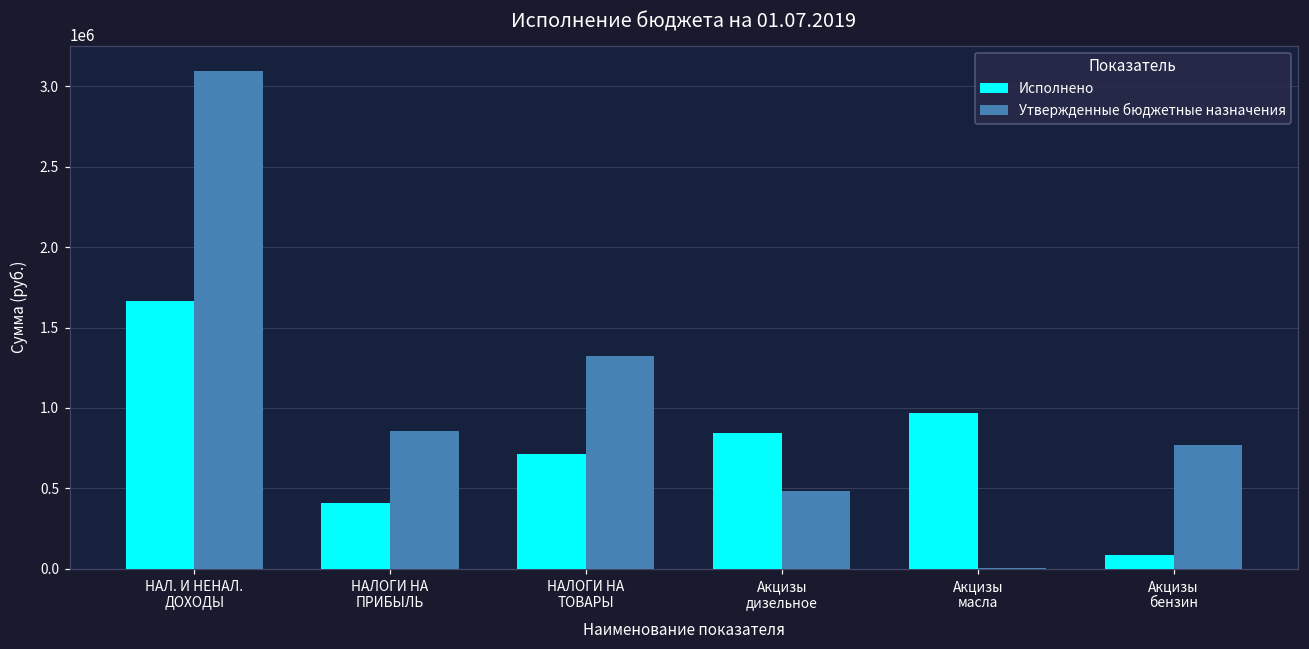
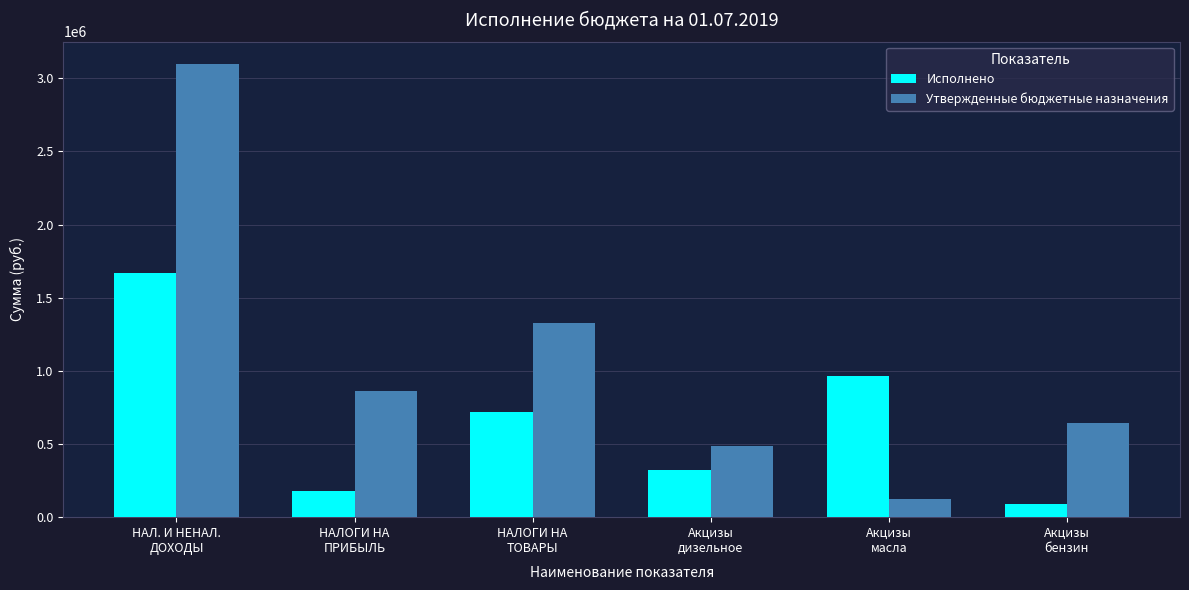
  {
    "Исполнено": {
      "НАЛ. И НЕНАЛ. ДОХОДЫ": 1670000,
-     "НАЛОГИ НА ПРИБЫЛЬ": 410000,
+     "НАЛОГИ НА ПРИБЫЛЬ": 180000,
      "НАЛОГИ НА ТОВАРЫ": 720000,
-     "Акцизы дизельное": 840000,
+     "Акцизы дизельное": 320000,
      "Акцизы масла": 970000,
      "Акцизы бензин": 90000
    },
    "Утвержденные бюджетные назначения": {
      "НАЛ. И НЕНАЛ. ДОХОДЫ": 3100000,
      "НАЛОГИ НА ПРИБЫЛЬ": 860000,
      "НАЛОГИ НА ТОВАРЫ": 1330000,
      "Акцизы дизельное": 490000,
-     "Акцизы масла": 10000,
-     "Акцизы бензин": 770000
+     "Акцизы масла": 120000,
+     "Акцизы бензин": 640000
    }
  }
